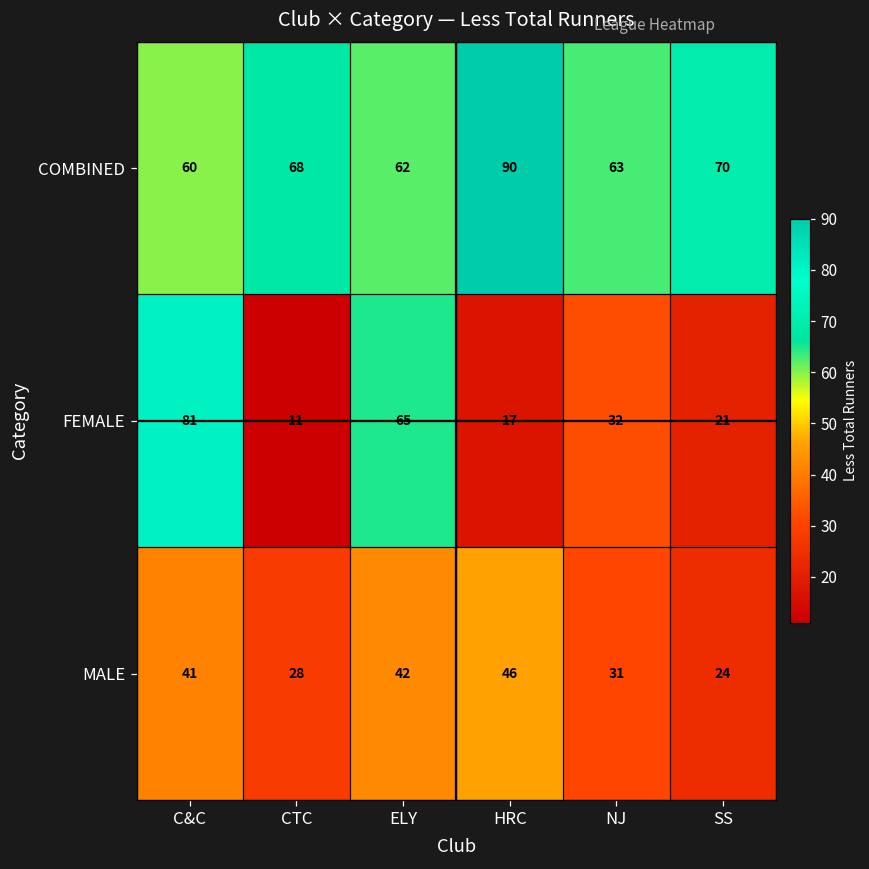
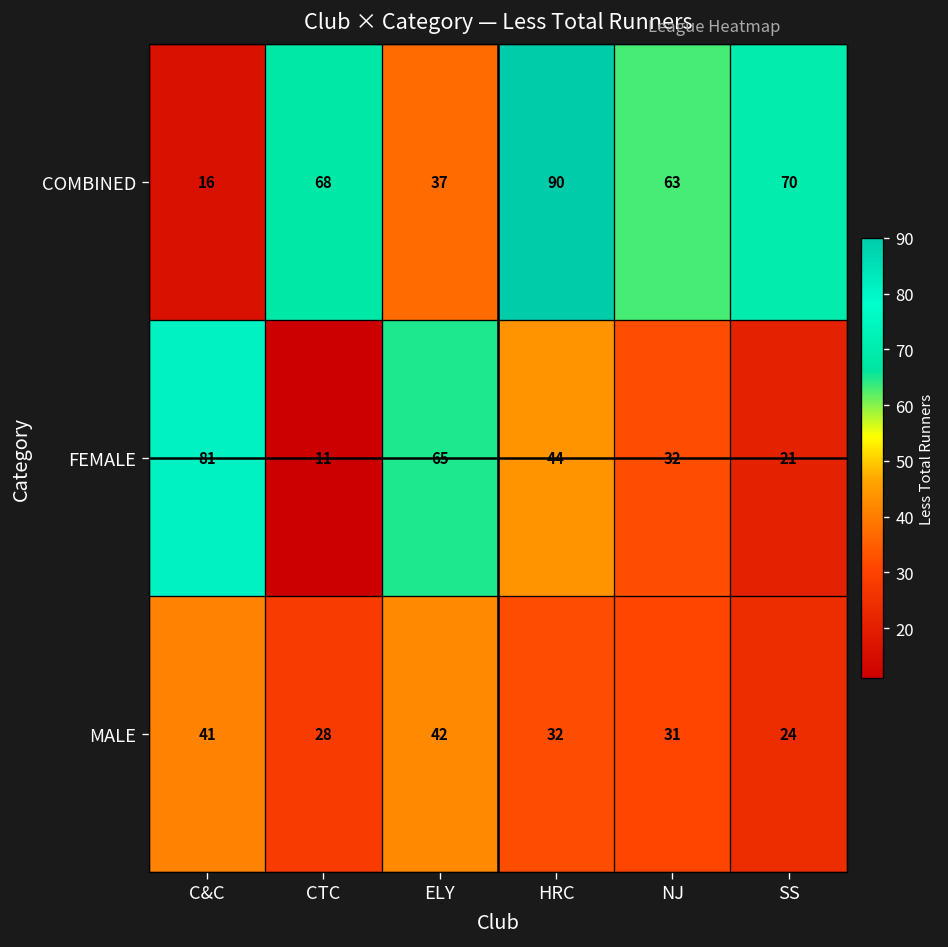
  {
    "COMBINED": {
-     "C&C": 60,
+     "C&C": 16,
      "CTC": 68,
-     "ELY": 62,
+     "ELY": 37,
      "HRC": 90,
      "NJ": 63,
      "SS": 70
    },
    "FEMALE": {
      "C&C": 81,
      "CTC": 11,
      "ELY": 65,
-     "HRC": 17,
+     "HRC": 44,
      "NJ": 32,
      "SS": 21
    },
    "MALE": {
      "C&C": 41,
      "CTC": 28,
      "ELY": 42,
-     "HRC": 46,
+     "HRC": 32,
      "NJ": 31,
      "SS": 24
    }
  }
